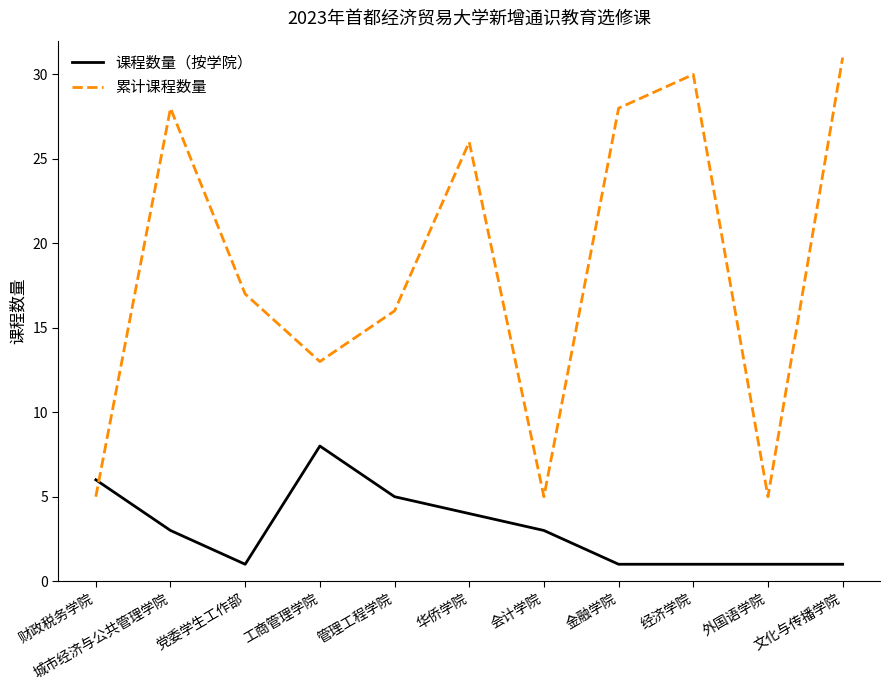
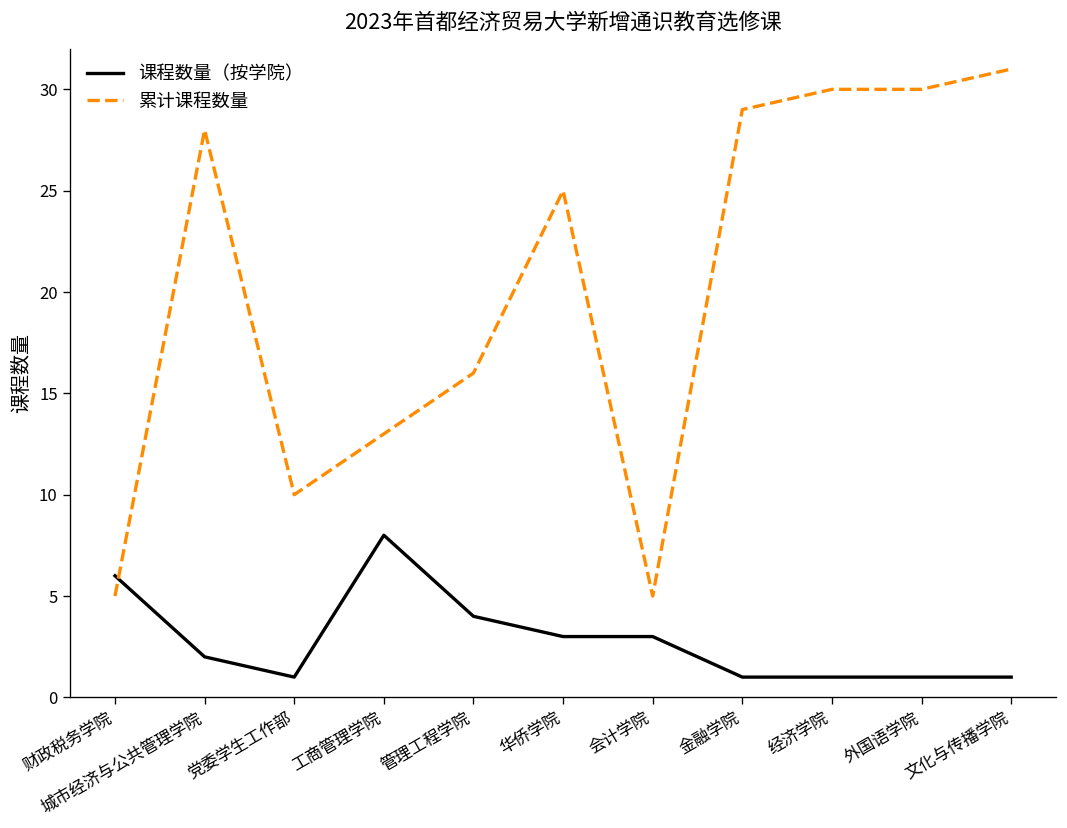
  {
    "课程数量（按学院）": {
      "财政税务学院": 6,
-     "城市经济与公共管理学院": 3,
+     "城市经济与公共管理学院": 2,
      "党委学生工作部": 1,
      "工商管理学院": 8,
-     "管理工程学院": 5,
-     "华侨学院": 4,
+     "管理工程学院": 4,
+     "华侨学院": 3,
      "会计学院": 3,
      "金融学院": 1,
      "经济学院": 1,
      "外国语学院": 1,
      "文化与传播学院": 1
    },
    "累计课程数量": {
      "财政税务学院": 5,
      "城市经济与公共管理学院": 28,
-     "党委学生工作部": 17,
+     "党委学生工作部": 10,
      "工商管理学院": 13,
      "管理工程学院": 16,
-     "华侨学院": 26,
+     "华侨学院": 25,
      "会计学院": 5,
-     "金融学院": 28,
+     "金融学院": 29,
      "经济学院": 30,
-     "外国语学院": 5,
+     "外国语学院": 30,
      "文化与传播学院": 31
    }
  }
